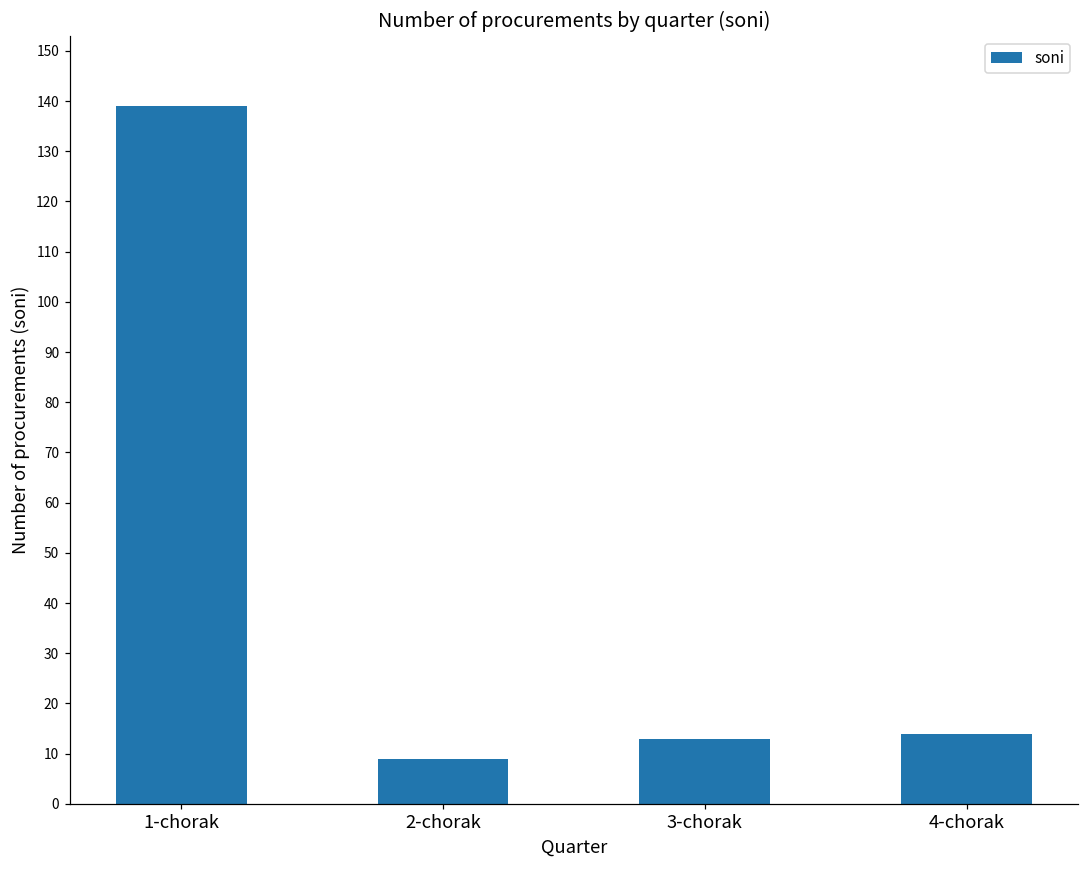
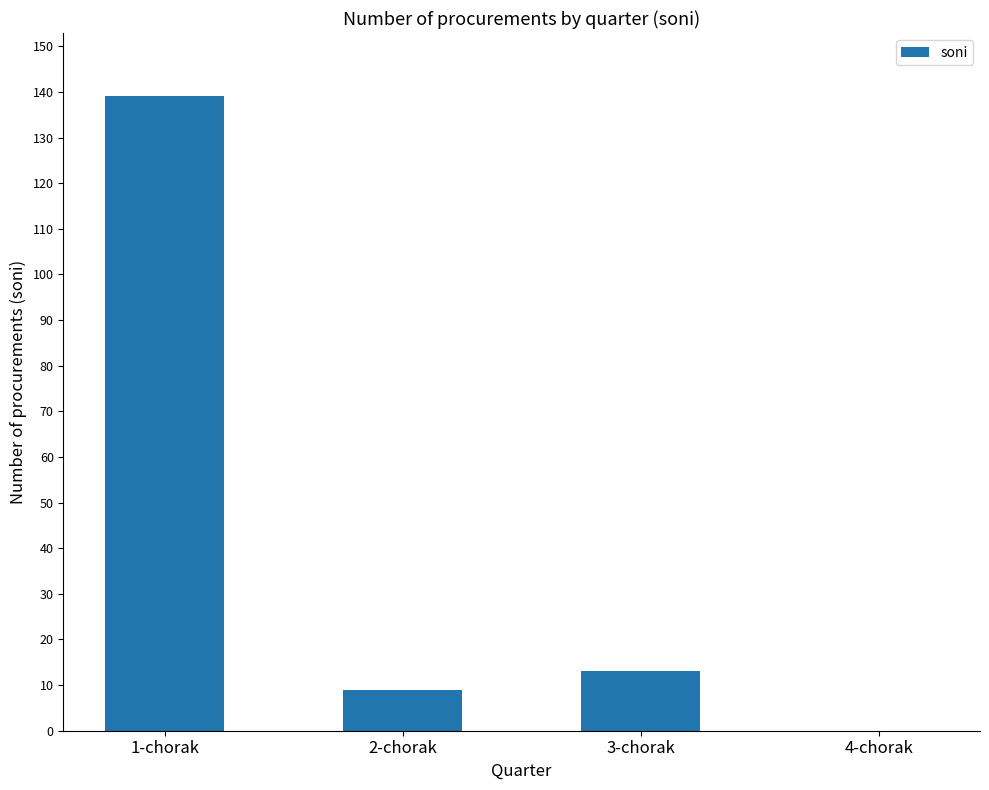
  {
    "1-chorak": 139,
    "2-chorak": 9,
    "3-chorak": 13,
-   "4-chorak": 14
+   "4-chorak": 0
  }
